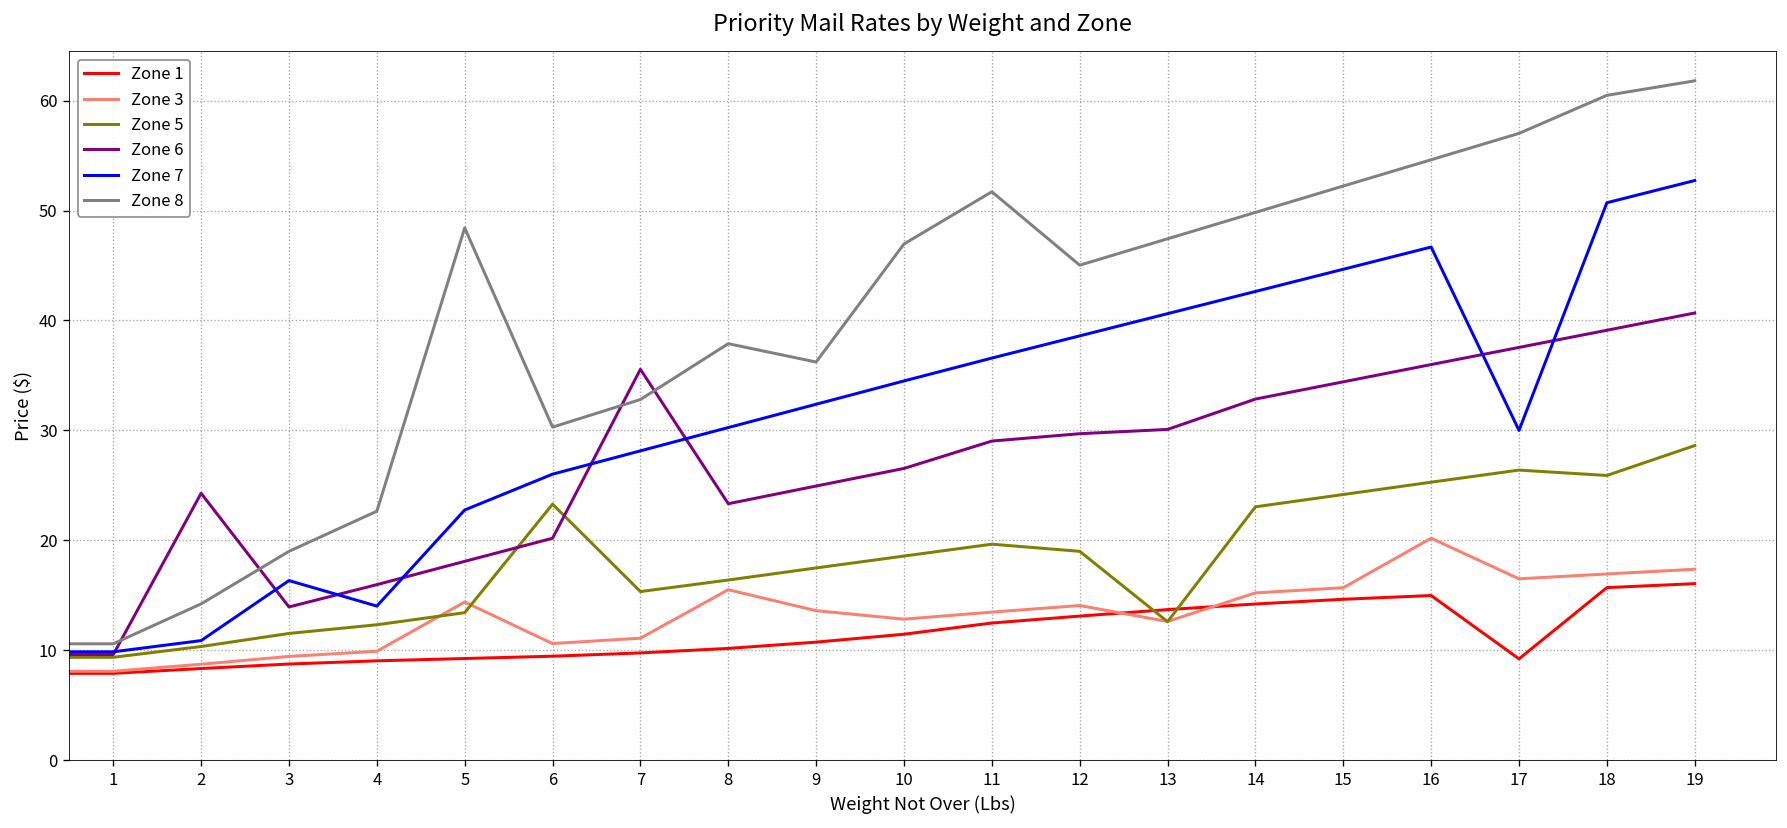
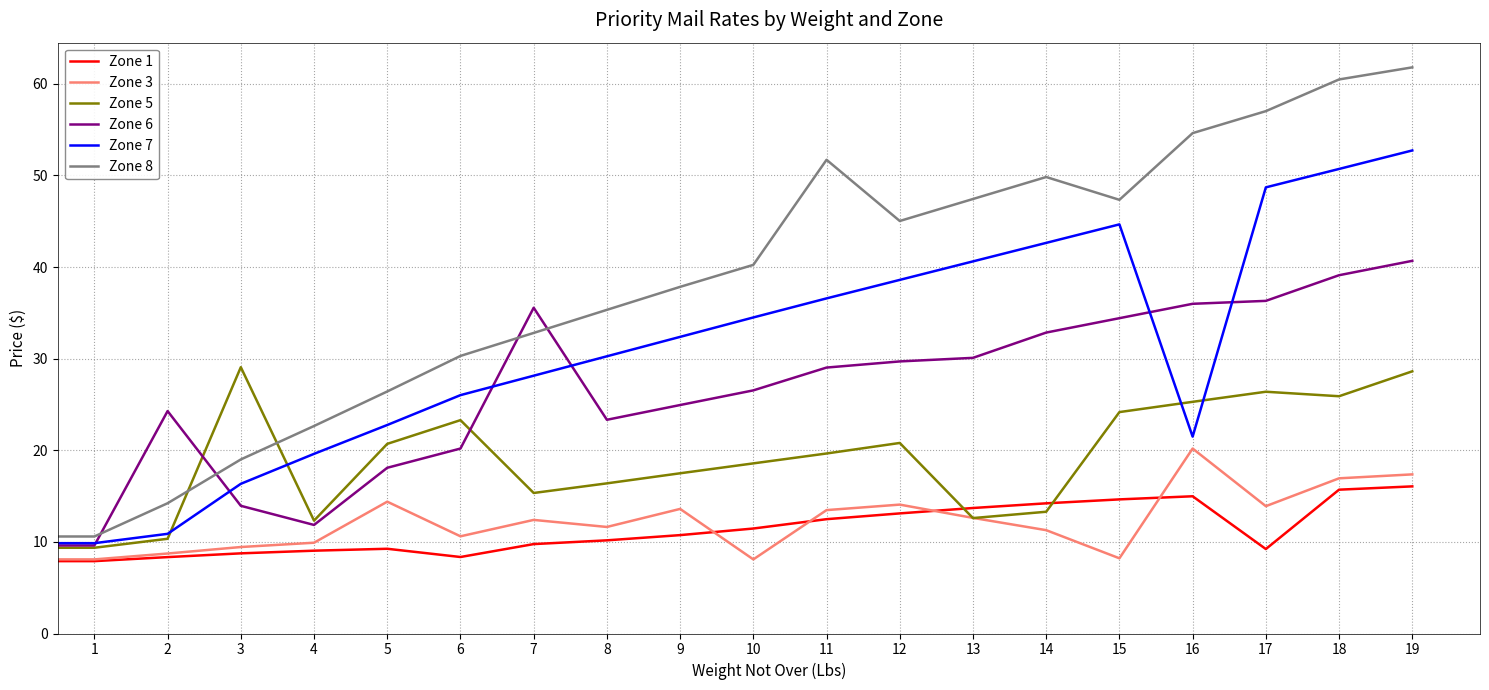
  {
    "Zone 1": {
      "2": 8,
      "3": 9,
      "4": 9,
      "5": 9,
-     "6": 9,
+     "6": 8,
      "7": 10,
      "8": 10,
      "9": 11,
      "10": 11,
      "11": 12,
      "12": 13,
      "13": 14,
      "14": 14,
      "15": 15,
      "16": 15,
      "17": 9,
      "18": 16,
      "19": 16
    },
    "Zone 3": {
      "2": 9,
      "3": 9,
      "4": 10,
      "5": 14,
      "6": 11,
-     "7": 11,
-     "8": 16,
+     "7": 12,
+     "8": 12,
      "9": 14,
-     "10": 13,
+     "10": 8,
      "11": 13,
      "12": 14,
-     "14": 15,
-     "15": 16,
+     "14": 11,
+     "15": 8,
      "16": 20,
-     "17": 17,
+     "17": 14,
      "18": 17,
      "19": 17
    },
    "Zone 5": {
      "2": 10,
-     "3": 12,
+     "3": 29,
      "4": 12,
-     "5": 13,
+     "5": 21,
      "6": 23,
      "7": 15,
      "8": 16,
      "9": 17,
      "10": 19,
      "11": 20,
-     "12": 19,
-     "14": 23,
+     "12": 21,
+     "14": 13,
      "15": 24,
      "16": 25,
      "17": 26,
      "18": 26,
      "19": 29
    },
    "Zone 6": {
      "2": 24,
      "3": 14,
-     "4": 16,
+     "4": 12,
      "5": 18,
      "6": 20,
      "7": 36,
      "8": 23,
      "9": 25,
      "10": 27,
      "11": 29,
      "12": 30,
      "13": 30,
      "14": 33,
      "15": 34,
      "16": 36,
-     "17": 38,
+     "17": 36,
      "18": 39,
      "19": 41
    },
    "Zone 7": {
      "2": 11,
      "3": 16,
-     "4": 14,
+     "4": 20,
      "5": 23,
      "6": 26,
      "7": 28,
      "8": 30,
      "9": 32,
      "10": 35,
      "11": 37,
      "12": 39,
      "13": 41,
      "14": 43,
      "15": 45,
-     "16": 47,
-     "17": 30,
+     "16": 21,
+     "17": 49,
      "18": 51,
      "19": 53
    },
    "Zone 8": {
      "1": 11,
      "2": 14,
      "3": 19,
      "4": 23,
-     "5": 48,
+     "5": 26,
      "6": 30,
      "7": 33,
-     "8": 38,
-     "9": 36,
-     "10": 47,
+     "8": 35,
+     "9": 38,
+     "10": 40,
      "11": 52,
      "12": 45,
      "13": 47,
      "14": 50,
-     "15": 52,
+     "15": 47,
      "16": 55,
      "17": 57,
      "18": 60,
      "19": 62
    }
  }
